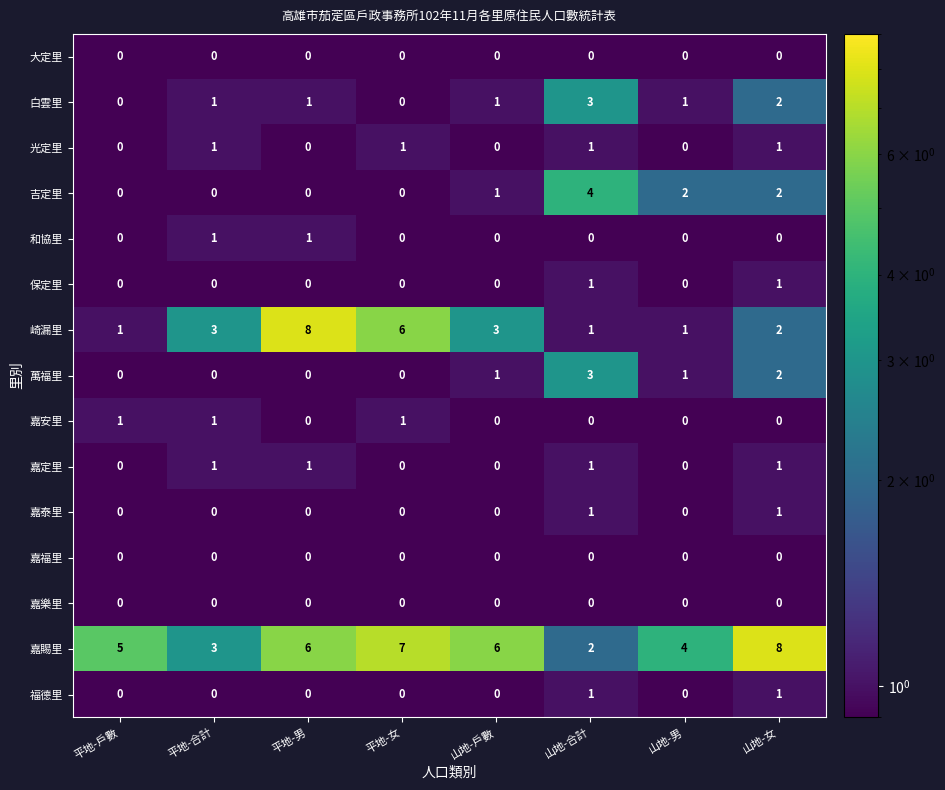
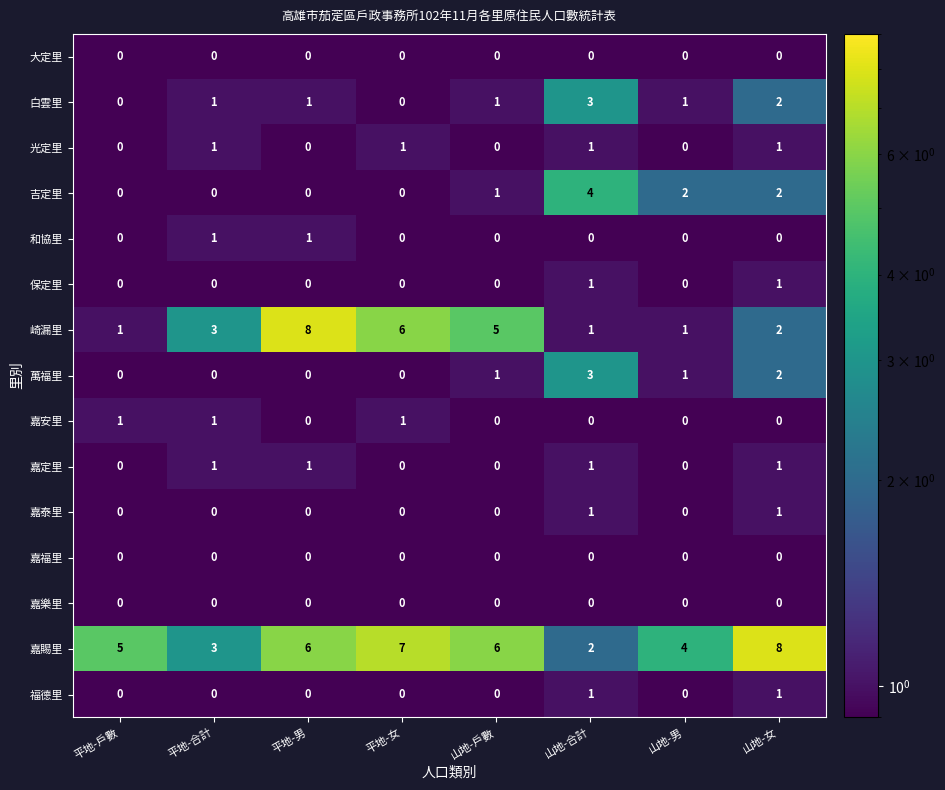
  {
    "大定里": {
      "平地-戶數": 0,
      "平地-合計": 0,
      "平地-男": 0,
      "平地-女": 0,
      "山地-戶數": 0,
      "山地-合計": 0,
      "山地-男": 0,
      "山地-女": 0
    },
    "白雲里": {
      "平地-戶數": 0,
      "平地-合計": 1,
      "平地-男": 1,
      "平地-女": 0,
      "山地-戶數": 1,
      "山地-合計": 3,
      "山地-男": 1,
      "山地-女": 2
    },
    "光定里": {
      "平地-戶數": 0,
      "平地-合計": 1,
      "平地-男": 0,
      "平地-女": 1,
      "山地-戶數": 0,
      "山地-合計": 1,
      "山地-男": 0,
      "山地-女": 1
    },
    "吉定里": {
      "平地-戶數": 0,
      "平地-合計": 0,
      "平地-男": 0,
      "平地-女": 0,
      "山地-戶數": 1,
      "山地-合計": 4,
      "山地-男": 2,
      "山地-女": 2
    },
    "和協里": {
      "平地-戶數": 0,
      "平地-合計": 1,
      "平地-男": 1,
      "平地-女": 0,
      "山地-戶數": 0,
      "山地-合計": 0,
      "山地-男": 0,
      "山地-女": 0
    },
    "保定里": {
      "平地-戶數": 0,
      "平地-合計": 0,
      "平地-男": 0,
      "平地-女": 0,
      "山地-戶數": 0,
      "山地-合計": 1,
      "山地-男": 0,
      "山地-女": 1
    },
    "崎漏里": {
      "平地-戶數": 1,
      "平地-合計": 3,
      "平地-男": 8,
      "平地-女": 6,
-     "山地-戶數": 3,
+     "山地-戶數": 5,
      "山地-合計": 1,
      "山地-男": 1,
      "山地-女": 2
    },
    "萬福里": {
      "平地-戶數": 0,
      "平地-合計": 0,
      "平地-男": 0,
      "平地-女": 0,
      "山地-戶數": 1,
      "山地-合計": 3,
      "山地-男": 1,
      "山地-女": 2
    },
    "嘉安里": {
      "平地-戶數": 1,
      "平地-合計": 1,
      "平地-男": 0,
      "平地-女": 1,
      "山地-戶數": 0,
      "山地-合計": 0,
      "山地-男": 0,
      "山地-女": 0
    },
    "嘉定里": {
      "平地-戶數": 0,
      "平地-合計": 1,
      "平地-男": 1,
      "平地-女": 0,
      "山地-戶數": 0,
      "山地-合計": 1,
      "山地-男": 0,
      "山地-女": 1
    },
    "嘉泰里": {
      "平地-戶數": 0,
      "平地-合計": 0,
      "平地-男": 0,
      "平地-女": 0,
      "山地-戶數": 0,
      "山地-合計": 1,
      "山地-男": 0,
      "山地-女": 1
    },
    "嘉福里": {
      "平地-戶數": 0,
      "平地-合計": 0,
      "平地-男": 0,
      "平地-女": 0,
      "山地-戶數": 0,
      "山地-合計": 0,
      "山地-男": 0,
      "山地-女": 0
    },
    "嘉樂里": {
      "平地-戶數": 0,
      "平地-合計": 0,
      "平地-男": 0,
      "平地-女": 0,
      "山地-戶數": 0,
      "山地-合計": 0,
      "山地-男": 0,
      "山地-女": 0
    },
    "嘉賜里": {
      "平地-戶數": 5,
      "平地-合計": 3,
      "平地-男": 6,
      "平地-女": 7,
      "山地-戶數": 6,
      "山地-合計": 2,
      "山地-男": 4,
      "山地-女": 8
    },
    "福德里": {
      "平地-戶數": 0,
      "平地-合計": 0,
      "平地-男": 0,
      "平地-女": 0,
      "山地-戶數": 0,
      "山地-合計": 1,
      "山地-男": 0,
      "山地-女": 1
    }
  }
